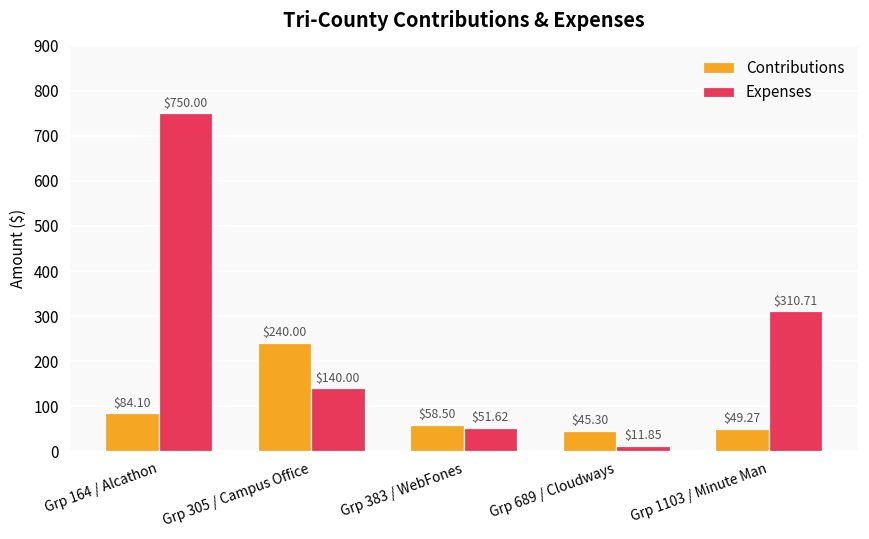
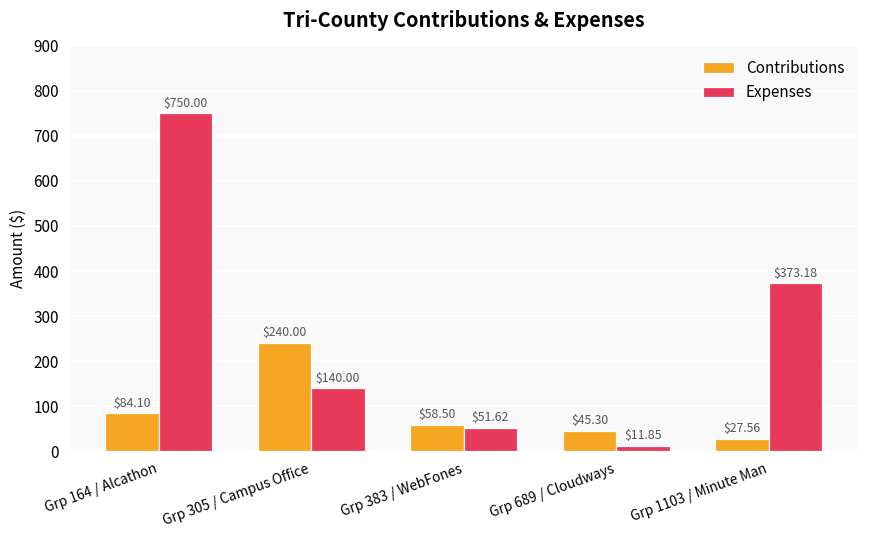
  {
    "Contributions": {
      "Grp 164 / Alcathon": "$84.10",
      "Grp 305 / Campus Office": "$240.00",
      "Grp 383 / WebFones": "$58.50",
      "Grp 689 / Cloudways": "$45.30",
-     "Grp 1103 / Minute Man": "$49.27"
+     "Grp 1103 / Minute Man": "$27.56"
    },
    "Expenses": {
      "Grp 164 / Alcathon": "$750.00",
      "Grp 305 / Campus Office": "$140.00",
      "Grp 383 / WebFones": "$51.62",
      "Grp 689 / Cloudways": "$11.85",
-     "Grp 1103 / Minute Man": "$310.71"
+     "Grp 1103 / Minute Man": "$373.18"
    }
  }
